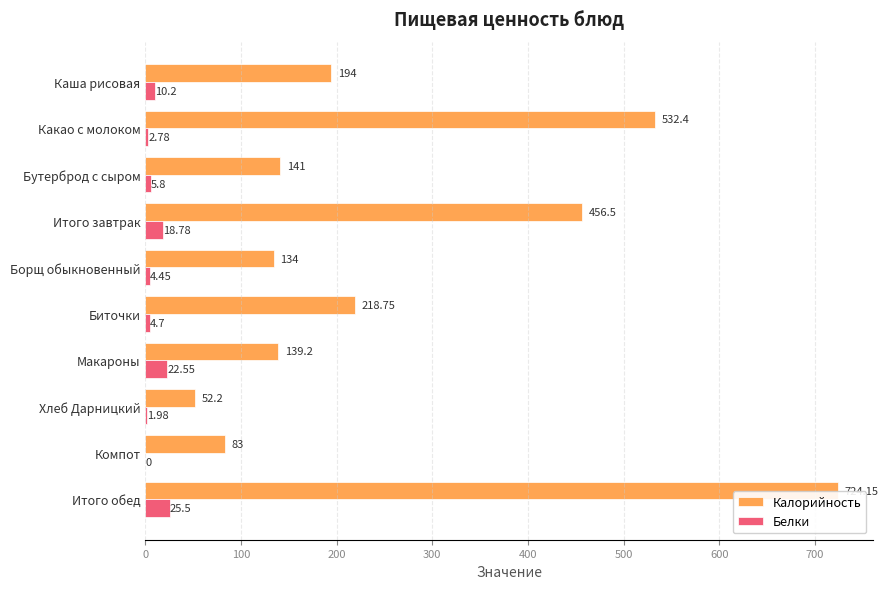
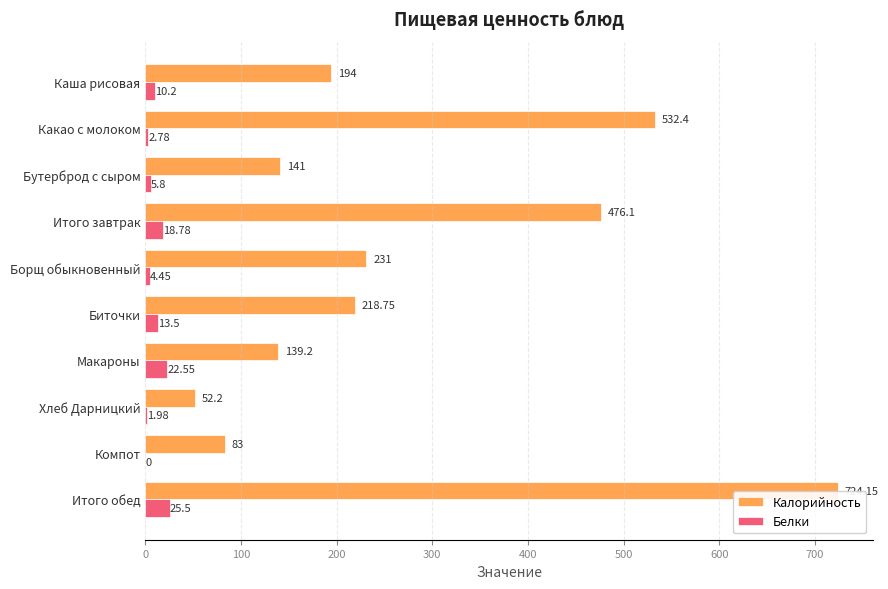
  {
    "Калорийность": {
      "Каша рисовая": 194,
      "Какао с молоком": 532.4,
      "Бутерброд с сыром": 141,
-     "Итого завтрак": 456.5,
-     "Борщ обыкновенный": 134,
+     "Итого завтрак": 476.1,
+     "Борщ обыкновенный": 231,
      "Биточки": 218.75,
      "Макароны": 139.2,
      "Хлеб Дарницкий": 52.2,
      "Компот": 83
    },
    "Белки": {
      "Каша рисовая": 10.2,
      "Какао с молоком": 2.78,
      "Бутерброд с сыром": 5.8,
      "Итого завтрак": 18.78,
      "Борщ обыкновенный": 4.45,
-     "Биточки": 4.7,
+     "Биточки": 13.5,
      "Макароны": 22.55,
      "Хлеб Дарницкий": 1.98,
      "Компот": 0,
      "Итого обед": 25.5
    }
  }
